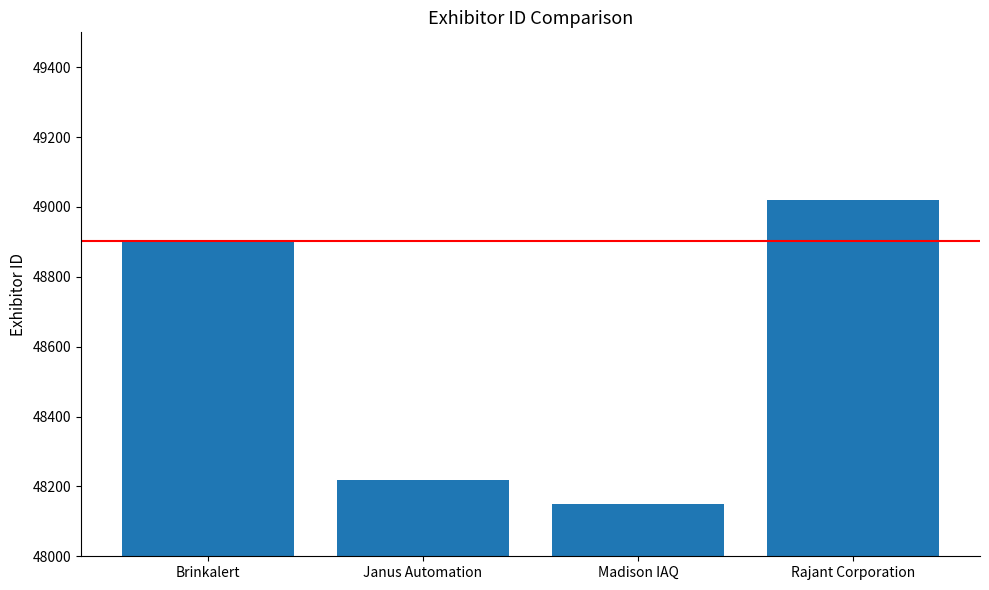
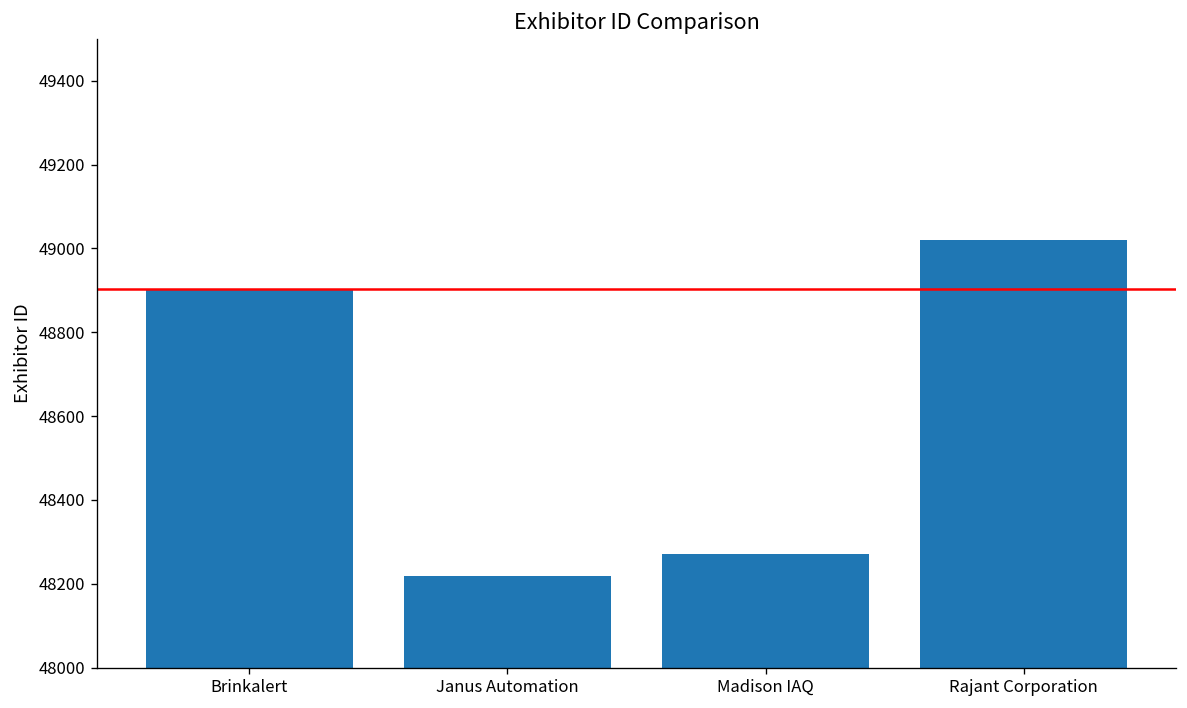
  {
    "Brinkalert": 48900,
    "Janus Automation": 48220,
-   "Madison IAQ": 48150,
+   "Madison IAQ": 48270,
    "Rajant Corporation": 49020
  }
